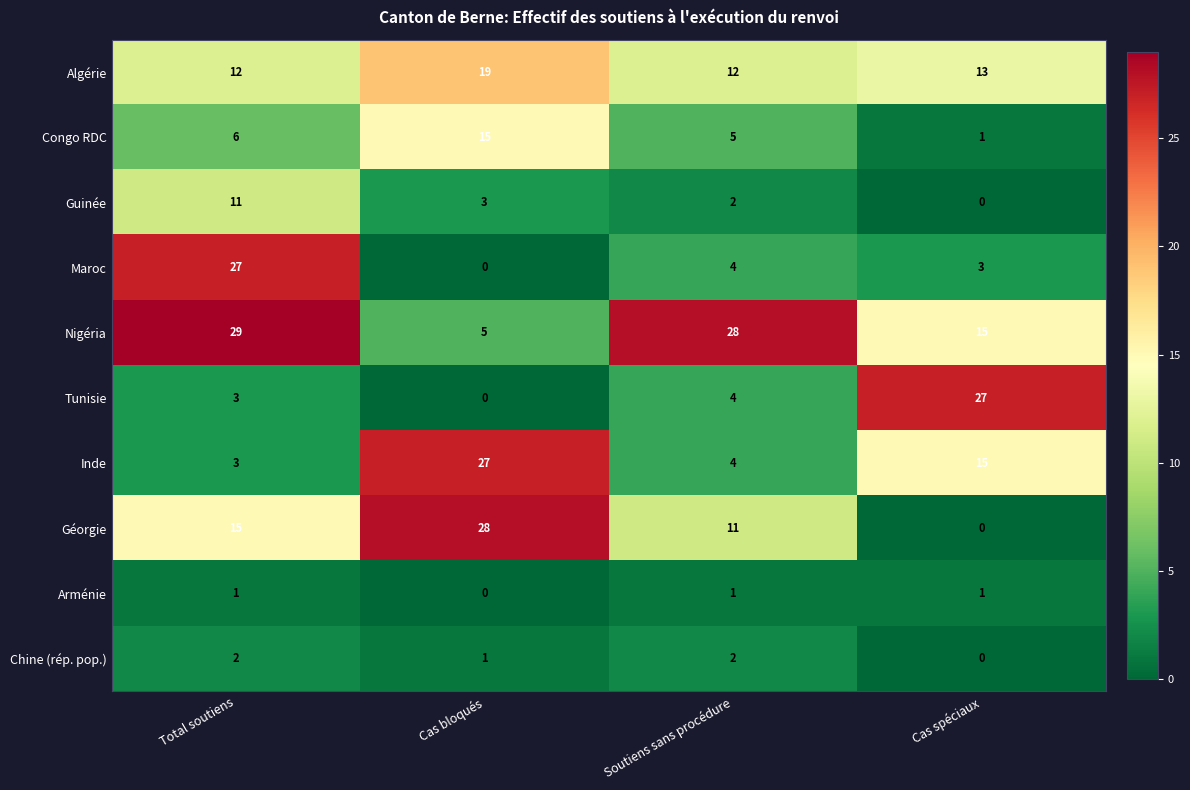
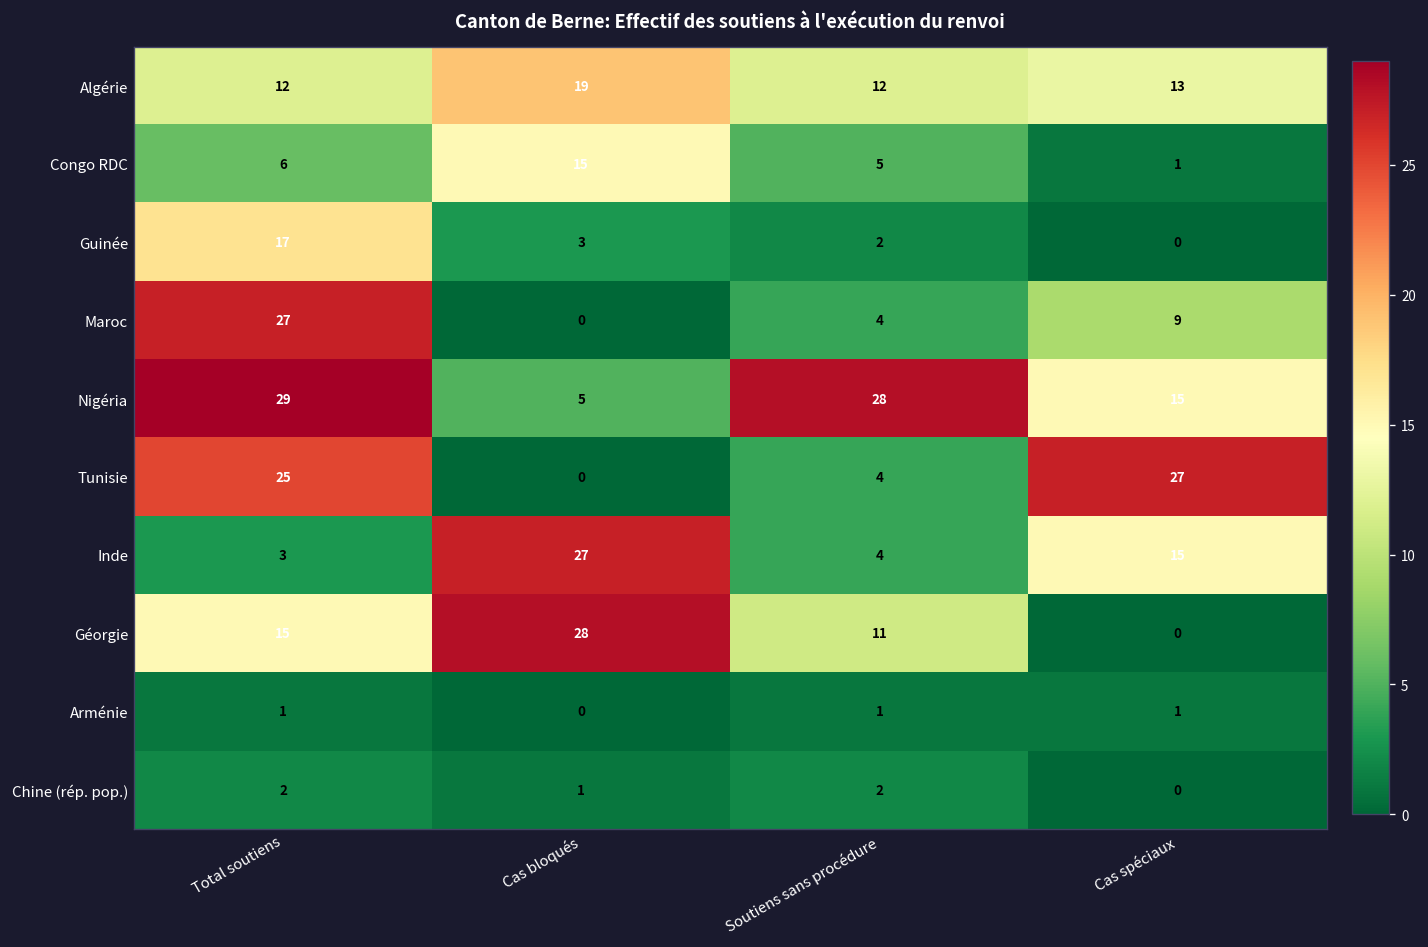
  {
    "Algérie": {
      "Total soutiens": 12,
      "Cas bloqués": 19,
      "Soutiens sans procédure": 12,
      "Cas spéciaux": 13
    },
    "Congo RDC": {
      "Total soutiens": 6,
      "Cas bloqués": 15,
      "Soutiens sans procédure": 5,
      "Cas spéciaux": 1
    },
    "Guinée": {
-     "Total soutiens": 11,
+     "Total soutiens": 17,
      "Cas bloqués": 3,
      "Soutiens sans procédure": 2,
      "Cas spéciaux": 0
    },
    "Maroc": {
      "Total soutiens": 27,
      "Cas bloqués": 0,
      "Soutiens sans procédure": 4,
-     "Cas spéciaux": 3
+     "Cas spéciaux": 9
    },
    "Nigéria": {
      "Total soutiens": 29,
      "Cas bloqués": 5,
      "Soutiens sans procédure": 28,
      "Cas spéciaux": 15
    },
    "Tunisie": {
-     "Total soutiens": 3,
+     "Total soutiens": 25,
      "Cas bloqués": 0,
      "Soutiens sans procédure": 4,
      "Cas spéciaux": 27
    },
    "Inde": {
      "Total soutiens": 3,
      "Cas bloqués": 27,
      "Soutiens sans procédure": 4,
      "Cas spéciaux": 15
    },
    "Géorgie": {
      "Total soutiens": 15,
      "Cas bloqués": 28,
      "Soutiens sans procédure": 11,
      "Cas spéciaux": 0
    },
    "Arménie": {
      "Total soutiens": 1,
      "Cas bloqués": 0,
      "Soutiens sans procédure": 1,
      "Cas spéciaux": 1
    },
    "Chine (rép. pop.)": {
      "Total soutiens": 2,
      "Cas bloqués": 1,
      "Soutiens sans procédure": 2,
      "Cas spéciaux": 0
    }
  }
